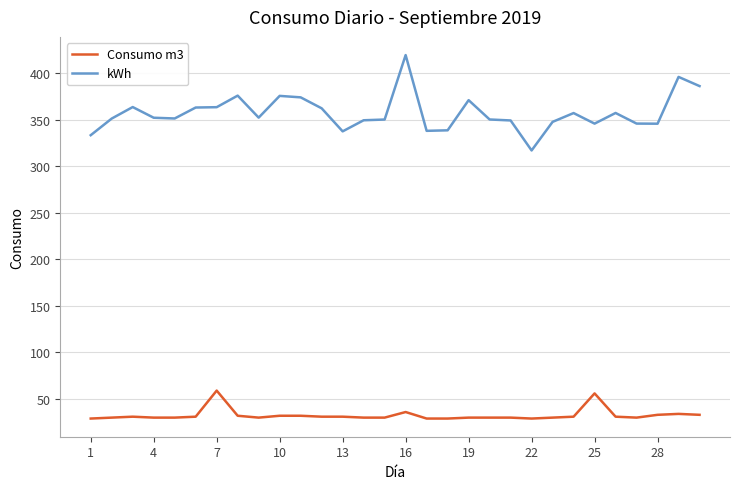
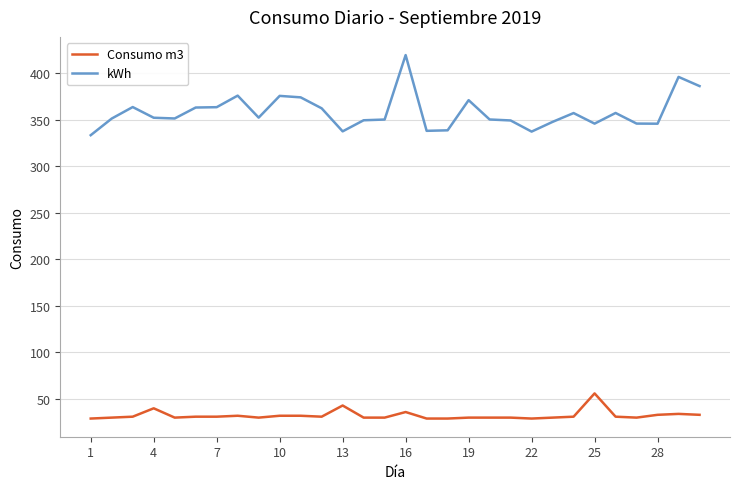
  {
    "Consumo m3": {
      "1": 30,
-     "4": 30,
-     "7": 60,
+     "4": 40,
+     "7": 30,
      "10": 30,
-     "13": 30,
+     "13": 40,
      "16": 40,
      "19": 30,
      "22": 30,
      "25": 60,
      "28": 30
    },
    "kWh": {
      "1": 330,
      "4": 350,
      "7": 360,
      "10": 380,
      "13": 340,
      "16": 420,
      "19": 370,
-     "22": 320,
+     "22": 340,
      "25": 350,
      "28": 350
    }
  }
